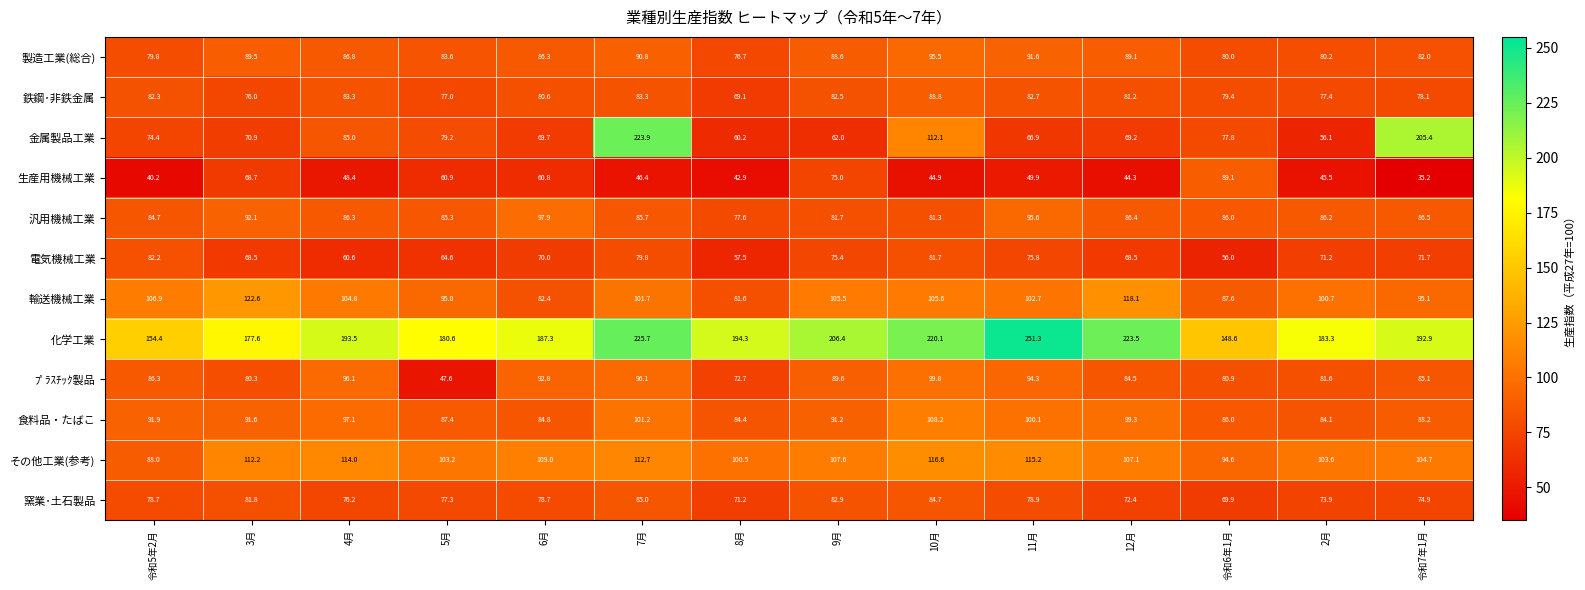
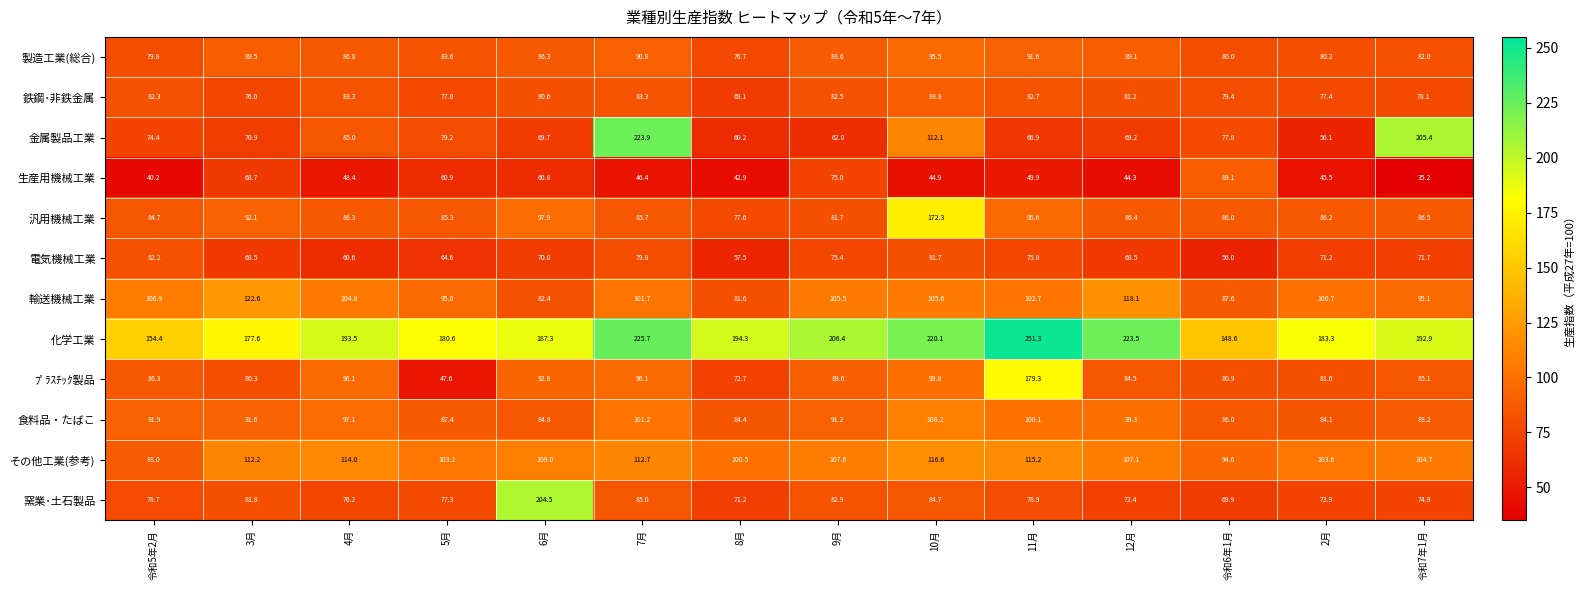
  {
    "製造工業(総合)": {
      "令和5年2月": 79.8,
      "3月": 89.5,
      "4月": 86.8,
      "5月": 83.6,
      "6月": 86.3,
      "7月": 90.8,
      "8月": 76.7,
      "9月": 88.6,
      "10月": 95.5,
      "11月": 91.6,
      "12月": 89.1,
      "令和6年1月": 80.0,
      "2月": 80.2,
      "令和7年1月": 82.0
    },
    "鉄鋼･非鉄金属": {
      "令和5年2月": 82.3,
      "3月": 76.0,
      "4月": 83.3,
      "5月": 77.0,
      "6月": 80.6,
      "7月": 83.3,
      "8月": 69.1,
      "9月": 82.5,
      "10月": 88.8,
      "11月": 82.7,
      "12月": 81.2,
      "令和6年1月": 79.4,
      "2月": 77.4,
      "令和7年1月": 78.1
    },
    "金属製品工業": {
      "令和5年2月": 74.4,
      "3月": 70.9,
      "4月": 85.0,
      "5月": 79.2,
      "6月": 69.7,
      "7月": 223.9,
      "8月": 60.2,
      "9月": 62.0,
      "10月": 112.1,
      "11月": 66.9,
      "12月": 69.2,
      "令和6年1月": 77.8,
      "2月": 56.1,
      "令和7年1月": 205.4
    },
    "生産用機械工業": {
      "令和5年2月": 40.2,
      "3月": 68.7,
      "4月": 48.4,
      "5月": 60.9,
      "6月": 60.8,
      "7月": 46.4,
      "8月": 42.9,
      "9月": 75.0,
      "10月": 44.9,
      "11月": 49.9,
      "12月": 44.3,
      "令和6年1月": 89.1,
      "2月": 45.5,
      "令和7年1月": 35.2
    },
    "汎用機械工業": {
      "令和5年2月": 84.7,
      "3月": 92.1,
      "4月": 86.3,
      "5月": 85.3,
      "6月": 97.9,
      "7月": 85.7,
      "8月": 77.6,
      "9月": 81.7,
-     "10月": 81.3,
+     "10月": 172.3,
      "11月": 95.6,
      "12月": 86.4,
      "令和6年1月": 86.0,
      "2月": 86.2,
      "令和7年1月": 86.5
    },
    "電気機械工業": {
      "令和5年2月": 82.2,
      "3月": 68.5,
      "4月": 60.6,
      "5月": 64.6,
      "6月": 70.0,
      "7月": 79.8,
      "8月": 57.5,
      "9月": 75.4,
      "10月": 81.7,
      "11月": 75.8,
      "12月": 68.5,
      "令和6年1月": 56.0,
      "2月": 71.2,
      "令和7年1月": 71.7
    },
    "輸送機械工業": {
      "令和5年2月": 106.9,
      "3月": 122.6,
      "4月": 104.8,
      "5月": 95.0,
      "6月": 82.4,
      "7月": 101.7,
      "8月": 81.6,
      "9月": 105.5,
      "10月": 105.6,
      "11月": 102.7,
      "12月": 118.1,
      "令和6年1月": 87.6,
      "2月": 100.7,
      "令和7年1月": 95.1
    },
    "化学工業": {
      "令和5年2月": 154.4,
      "3月": 177.6,
      "4月": 193.5,
      "5月": 180.6,
      "6月": 187.3,
      "7月": 225.7,
      "8月": 194.3,
      "9月": 206.4,
      "10月": 220.1,
      "11月": 251.3,
      "12月": 223.5,
      "令和6年1月": 148.6,
      "2月": 183.3,
      "令和7年1月": 192.9
    },
    "ﾌﾟﾗｽﾁｯｸ製品": {
      "令和5年2月": 86.3,
      "3月": 80.3,
      "4月": 96.1,
      "5月": 47.6,
      "6月": 92.8,
      "7月": 96.1,
      "8月": 72.7,
      "9月": 89.6,
      "10月": 99.8,
-     "11月": 94.3,
+     "11月": 179.3,
      "12月": 84.5,
      "令和6年1月": 80.9,
      "2月": 81.6,
      "令和7年1月": 85.1
    },
    "食料品・たばこ": {
      "令和5年2月": 91.9,
      "3月": 91.6,
      "4月": 97.1,
      "5月": 87.4,
      "6月": 84.8,
      "7月": 101.2,
      "8月": 84.4,
      "9月": 91.2,
      "10月": 108.2,
      "11月": 100.1,
      "12月": 99.3,
      "令和6年1月": 86.0,
      "2月": 84.1,
      "令和7年1月": 88.2
    },
    "その他工業(参考)": {
      "令和5年2月": 88.0,
      "3月": 112.2,
      "4月": 114.0,
      "5月": 103.2,
      "6月": 109.0,
      "7月": 112.7,
      "8月": 100.5,
      "9月": 107.6,
      "10月": 116.6,
      "11月": 115.2,
      "12月": 107.1,
      "令和6年1月": 94.6,
      "2月": 103.6,
      "令和7年1月": 104.7
    },
    "窯業･土石製品": {
      "令和5年2月": 78.7,
      "3月": 81.8,
      "4月": 76.2,
      "5月": 77.3,
-     "6月": 78.7,
+     "6月": 204.5,
      "7月": 85.0,
      "8月": 71.2,
      "9月": 82.9,
      "10月": 84.7,
      "11月": 78.9,
      "12月": 72.4,
      "令和6年1月": 69.9,
      "2月": 73.9,
      "令和7年1月": 74.9
    }
  }
